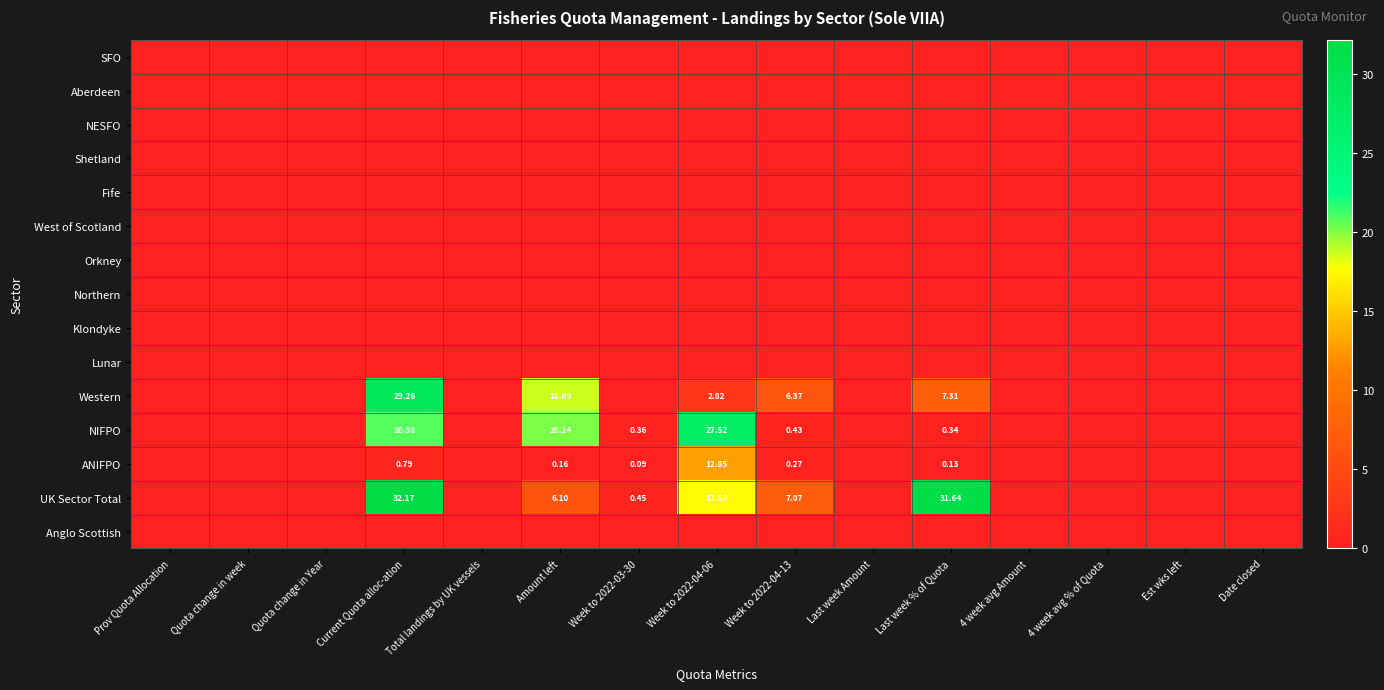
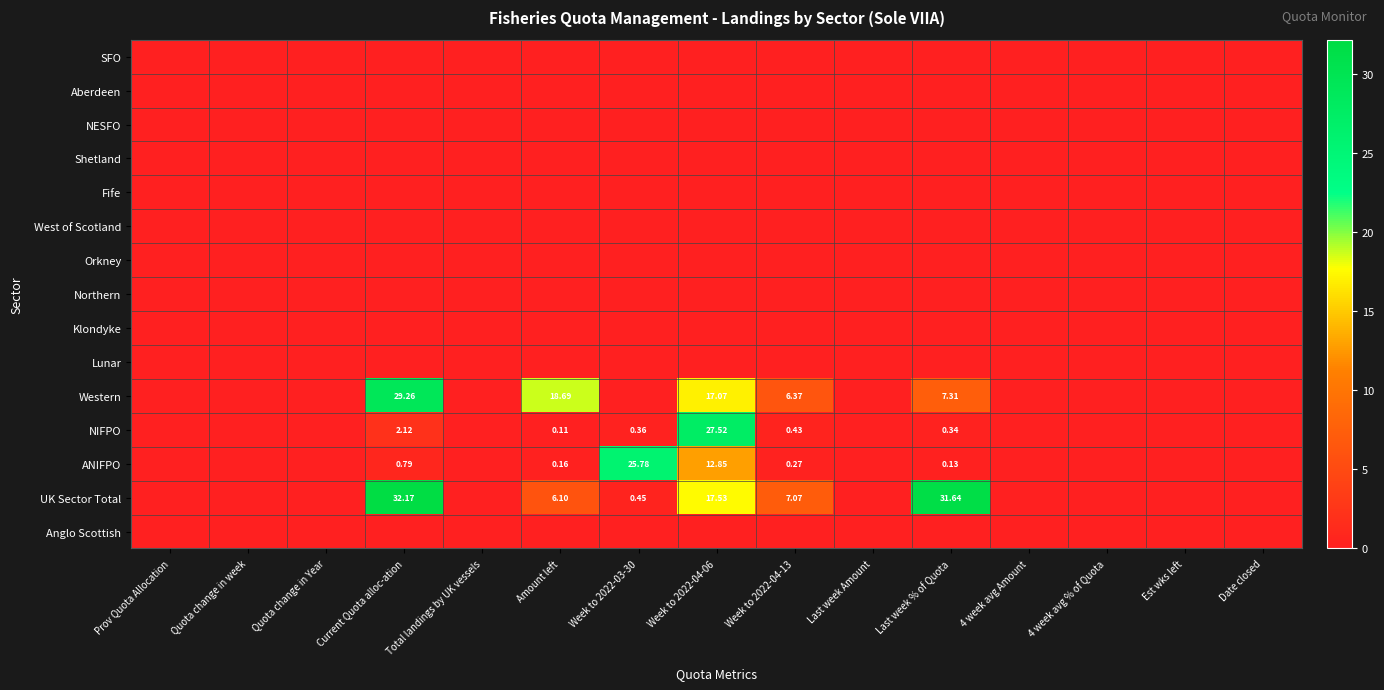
  {
    "Western": {
      "Current Quota alloc-ation": 29.26,
      "Amount left": 18.69,
-     "Week to 2022-04-06": 2.82,
+     "Week to 2022-04-06": 17.07,
      "Week to 2022-04-13": 6.37,
      "Last week % of Quota": 7.31
    },
    "NIFPO": {
-     "Current Quota alloc-ation": 20.98,
-     "Amount left": 20.14,
+     "Current Quota alloc-ation": 2.12,
+     "Amount left": 0.11,
      "Week to 2022-03-30": 0.36,
      "Week to 2022-04-06": 27.52,
      "Week to 2022-04-13": 0.43,
      "Last week % of Quota": 0.34
    },
    "ANIFPO": {
      "Current Quota alloc-ation": 0.79,
      "Amount left": 0.16,
-     "Week to 2022-03-30": 0.09,
+     "Week to 2022-03-30": 25.78,
      "Week to 2022-04-06": 12.85,
      "Week to 2022-04-13": 0.27,
      "Last week % of Quota": 0.13
    },
    "UK Sector Total": {
      "Current Quota alloc-ation": 32.17,
      "Amount left": 6.10,
      "Week to 2022-03-30": 0.45,
      "Week to 2022-04-06": 17.53,
      "Week to 2022-04-13": 7.07,
      "Last week % of Quota": 31.64
    }
  }
